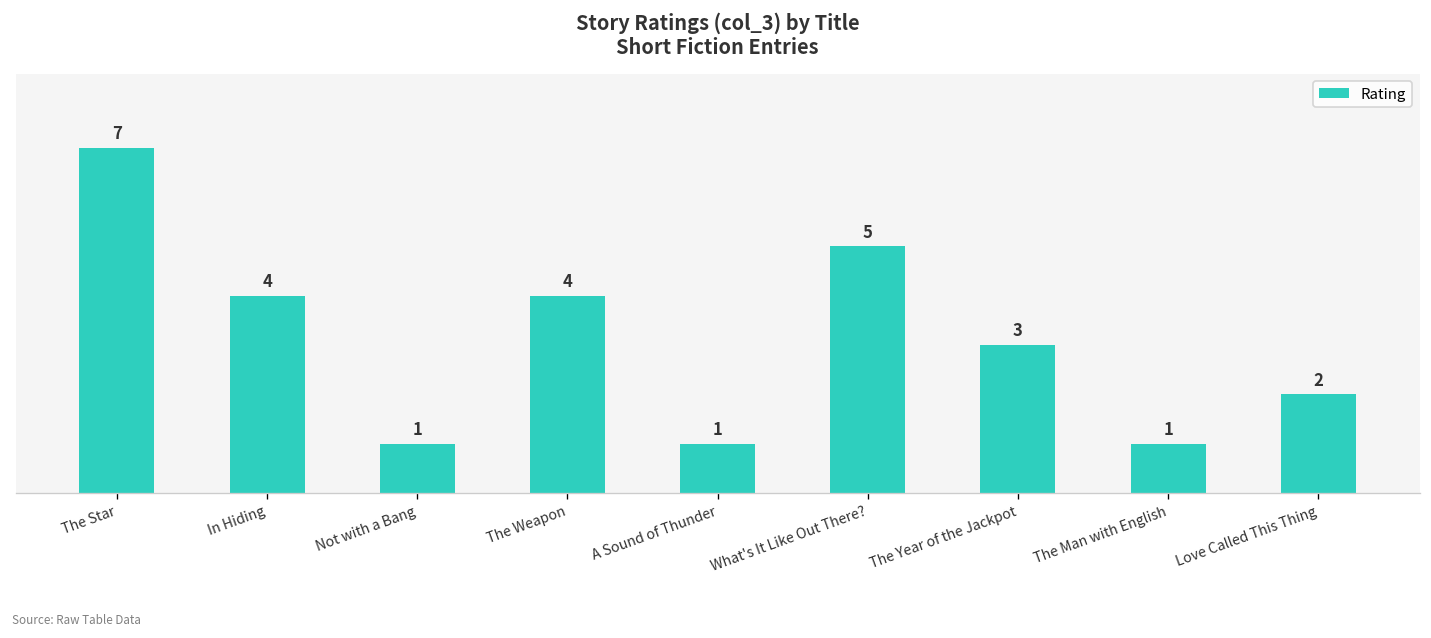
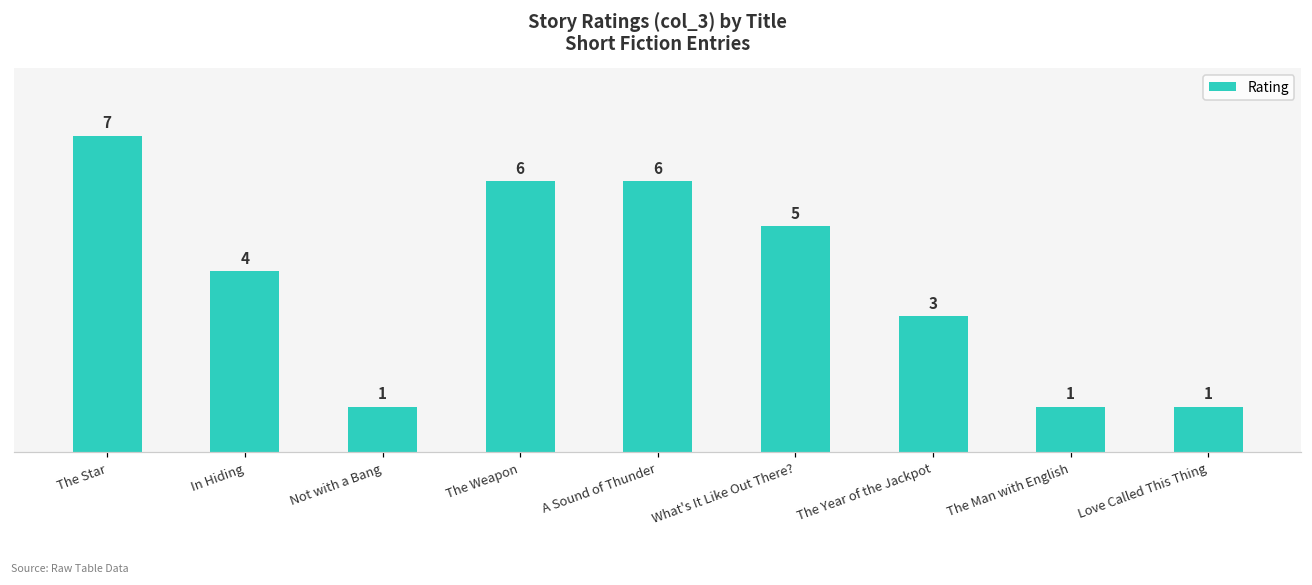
  {
    "The Star": 7,
    "In Hiding": 4,
    "Not with a Bang": 1,
-   "The Weapon": 4,
-   "A Sound of Thunder": 1,
+   "The Weapon": 6,
+   "A Sound of Thunder": 6,
    "What's It Like Out There?": 5,
    "The Year of the Jackpot": 3,
    "The Man with English": 1,
-   "Love Called This Thing": 2
+   "Love Called This Thing": 1
  }
